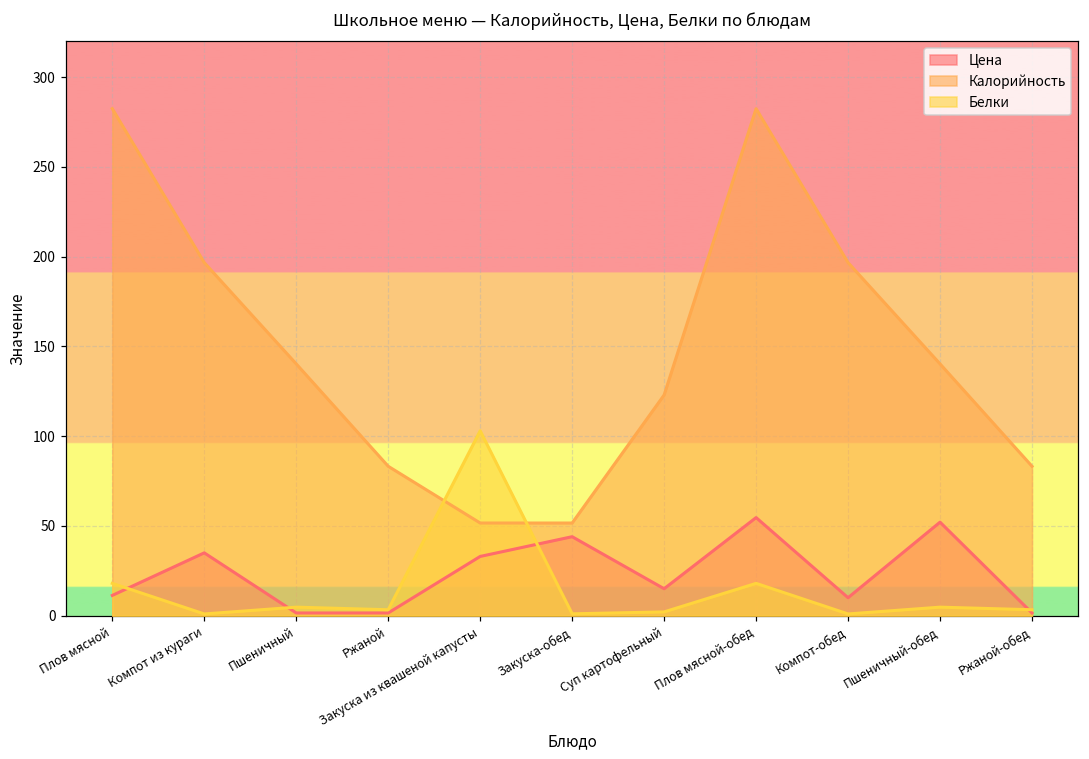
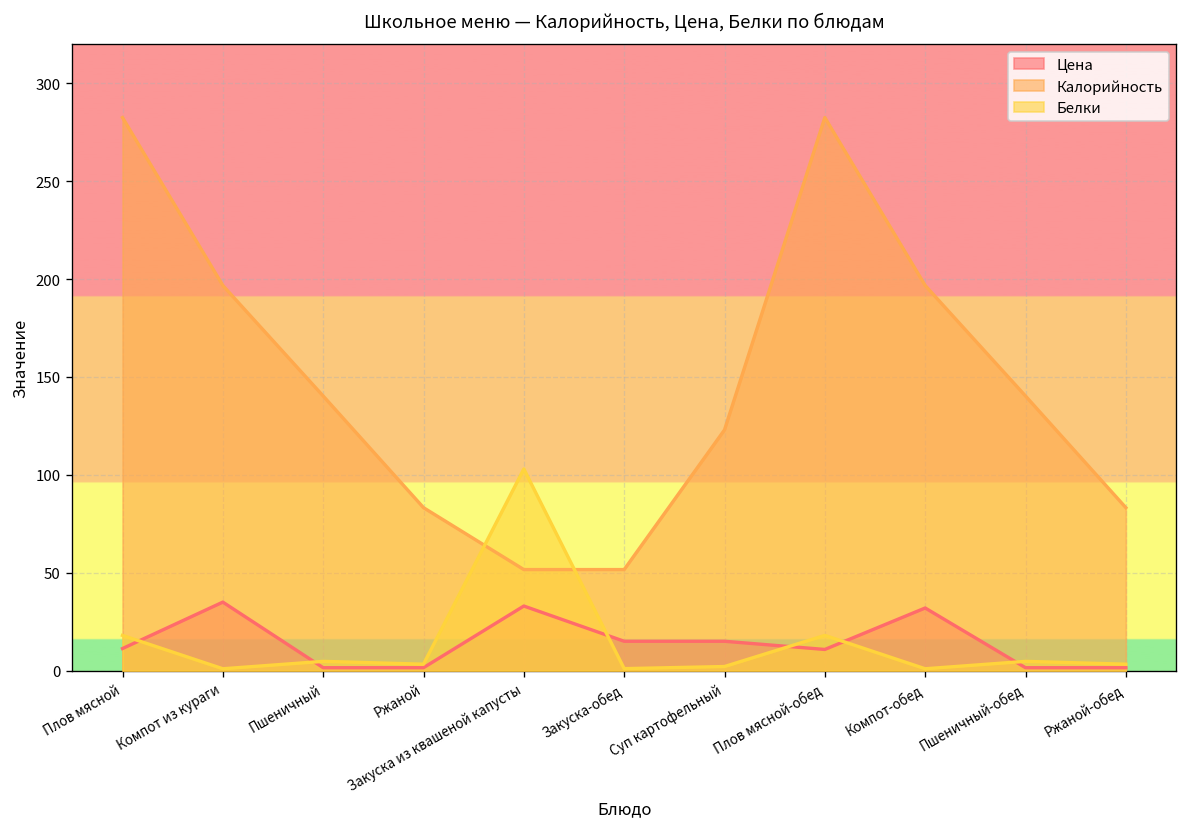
  {
    "Цена": {
      "Плов мясной": 11,
      "Компот из кураги": 35,
      "Пшеничный": 2,
      "Ржаной": 2,
      "Закуска из квашеной капусты": 33,
-     "Закуска-обед": 44,
+     "Закуска-обед": 15,
      "Суп картофельный": 15,
-     "Плов мясной-обед": 55,
-     "Компот-обед": 10,
-     "Пшеничный-обед": 52,
+     "Плов мясной-обед": 11,
+     "Компот-обед": 32,
+     "Пшеничный-обед": 2,
      "Ржаной-обед": 2
    }
  }
